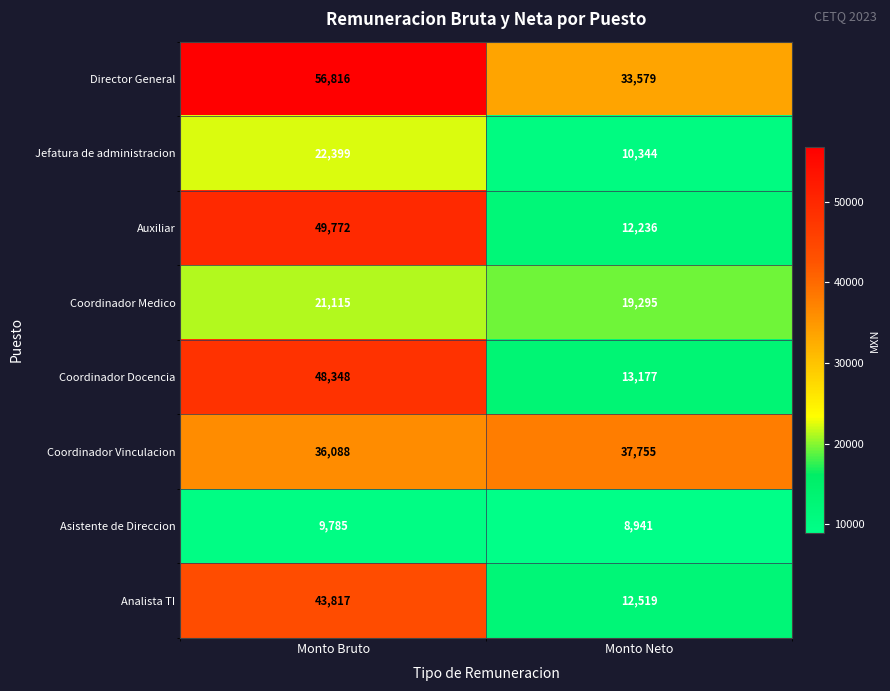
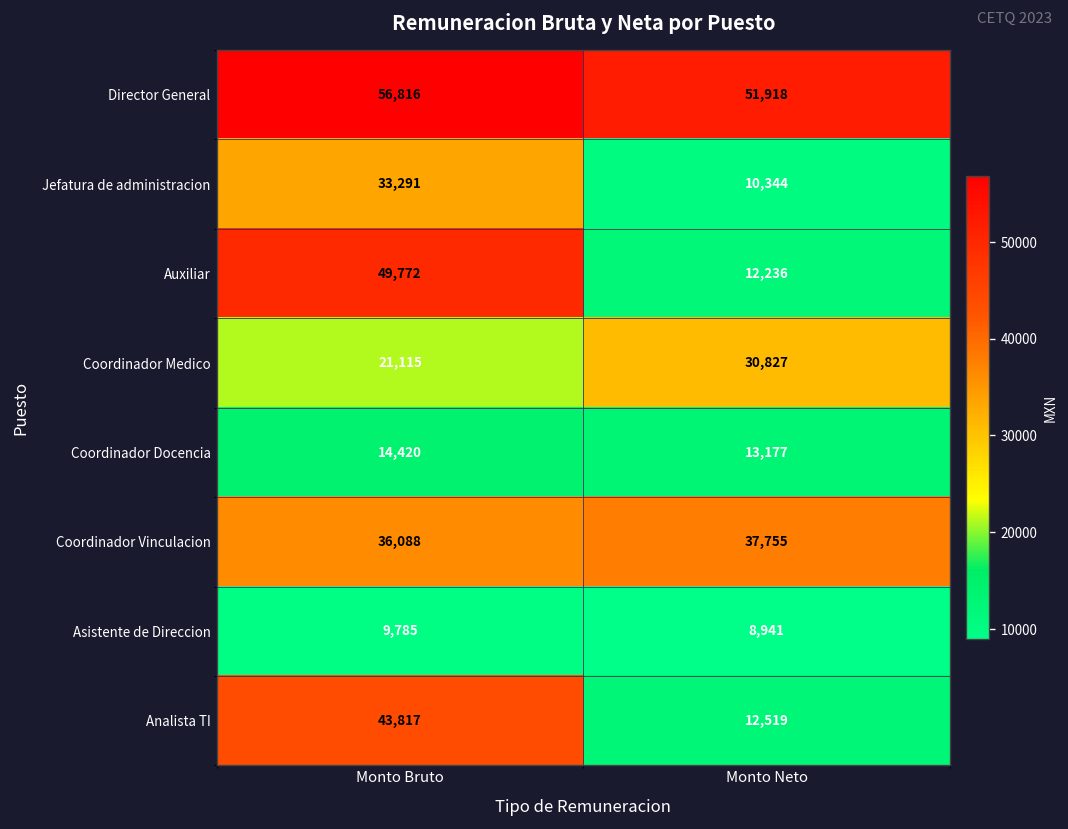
  {
    "Director General": {
      "Monto Bruto": "56,816",
-     "Monto Neto": "33,579"
+     "Monto Neto": "51,918"
    },
    "Jefatura de administracion": {
-     "Monto Bruto": "22,399",
+     "Monto Bruto": "33,291",
      "Monto Neto": "10,344"
    },
    "Auxiliar": {
      "Monto Bruto": "49,772",
      "Monto Neto": "12,236"
    },
    "Coordinador Medico": {
      "Monto Bruto": "21,115",
-     "Monto Neto": "19,295"
+     "Monto Neto": "30,827"
    },
    "Coordinador Docencia": {
-     "Monto Bruto": "48,348",
+     "Monto Bruto": "14,420",
      "Monto Neto": "13,177"
    },
    "Coordinador Vinculacion": {
      "Monto Bruto": "36,088",
      "Monto Neto": "37,755"
    },
    "Asistente de Direccion": {
      "Monto Bruto": "9,785",
      "Monto Neto": "8,941"
    },
    "Analista TI": {
      "Monto Bruto": "43,817",
      "Monto Neto": "12,519"
    }
  }
